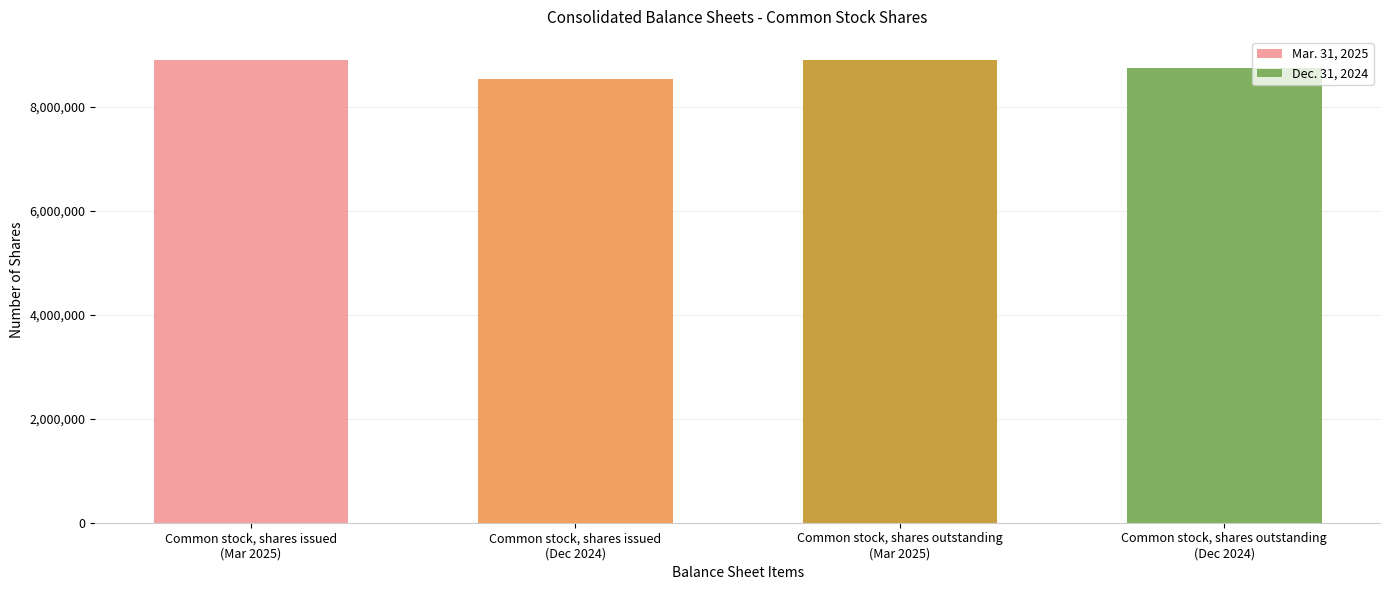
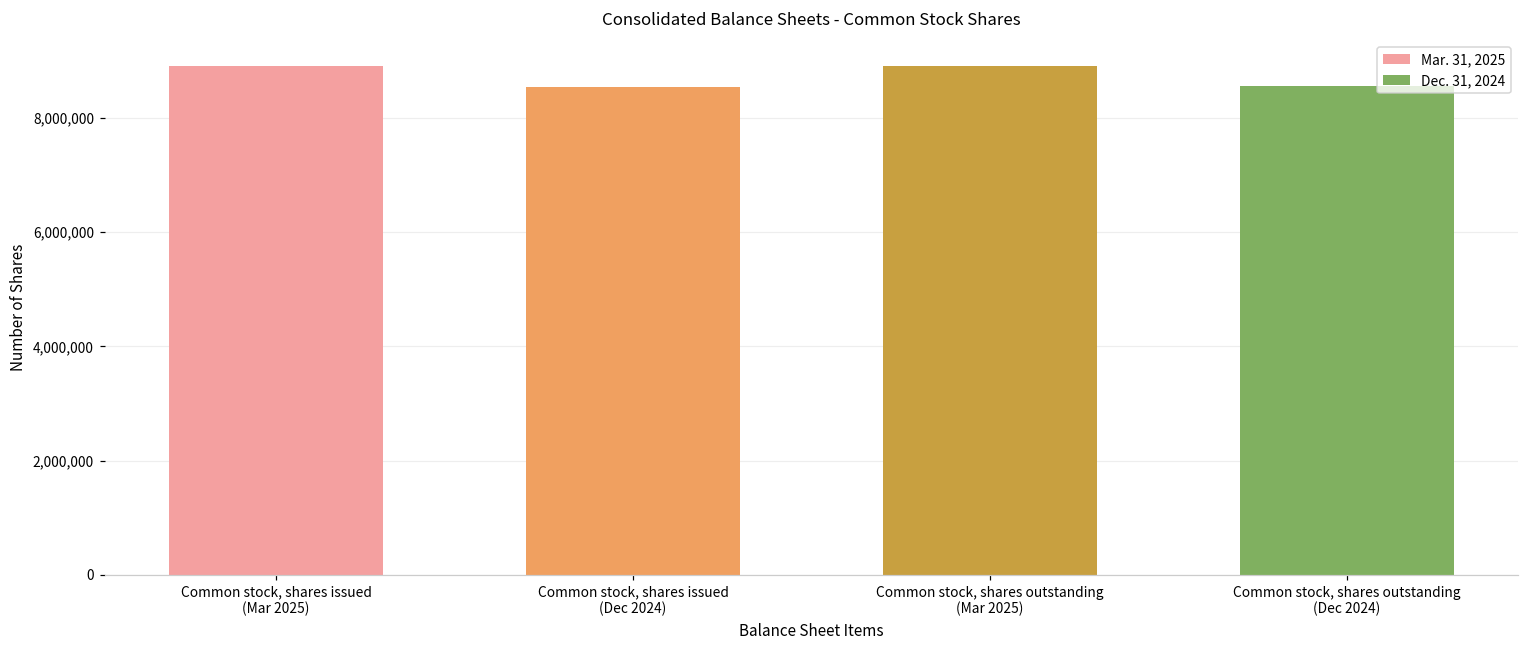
  {
    "Common stock, shares issued (Mar 2025)": "8,900,000",
    "Common stock, shares issued (Dec 2024)": "8,500,000",
    "Common stock, shares outstanding (Mar 2025)": "8,900,000",
-   "Common stock, shares outstanding (Dec 2024)": "8,800,000"
+   "Common stock, shares outstanding (Dec 2024)": "8,600,000"
  }
